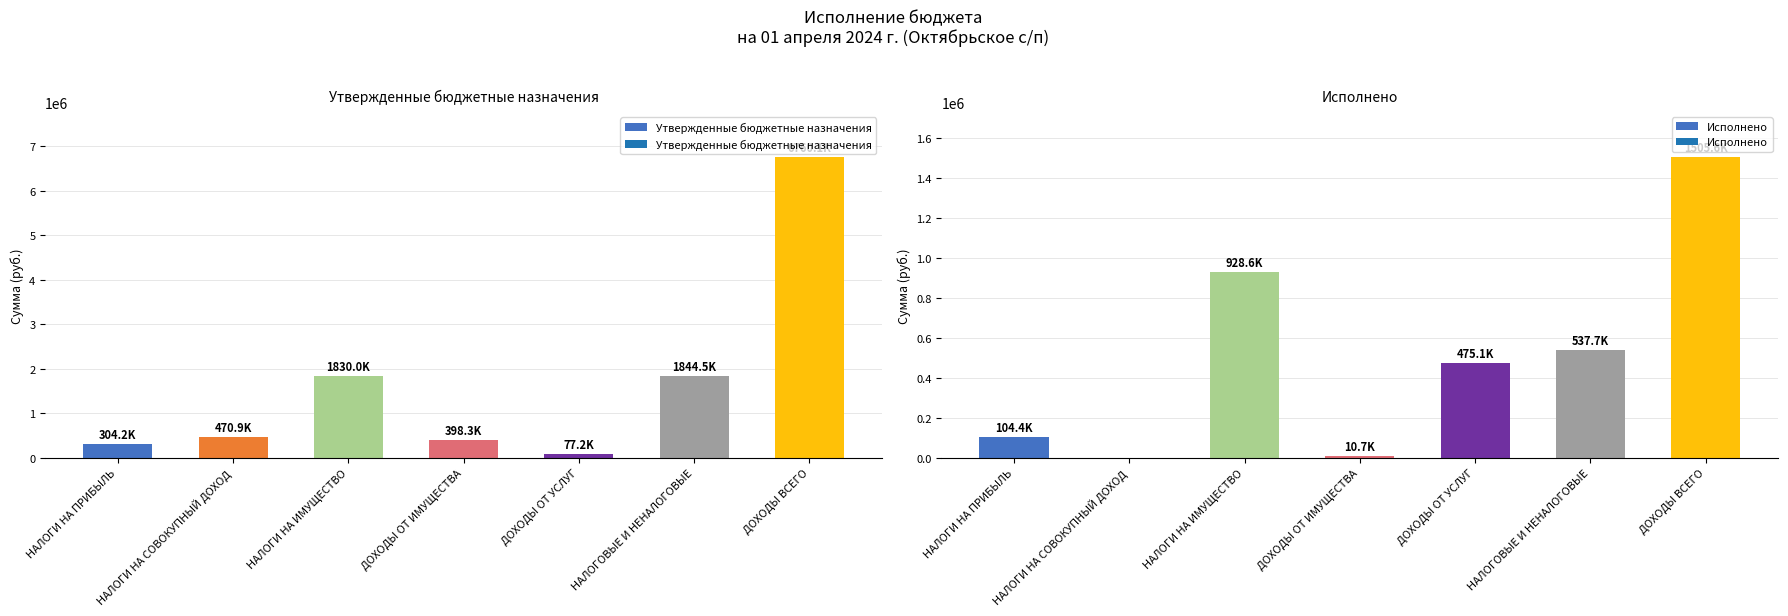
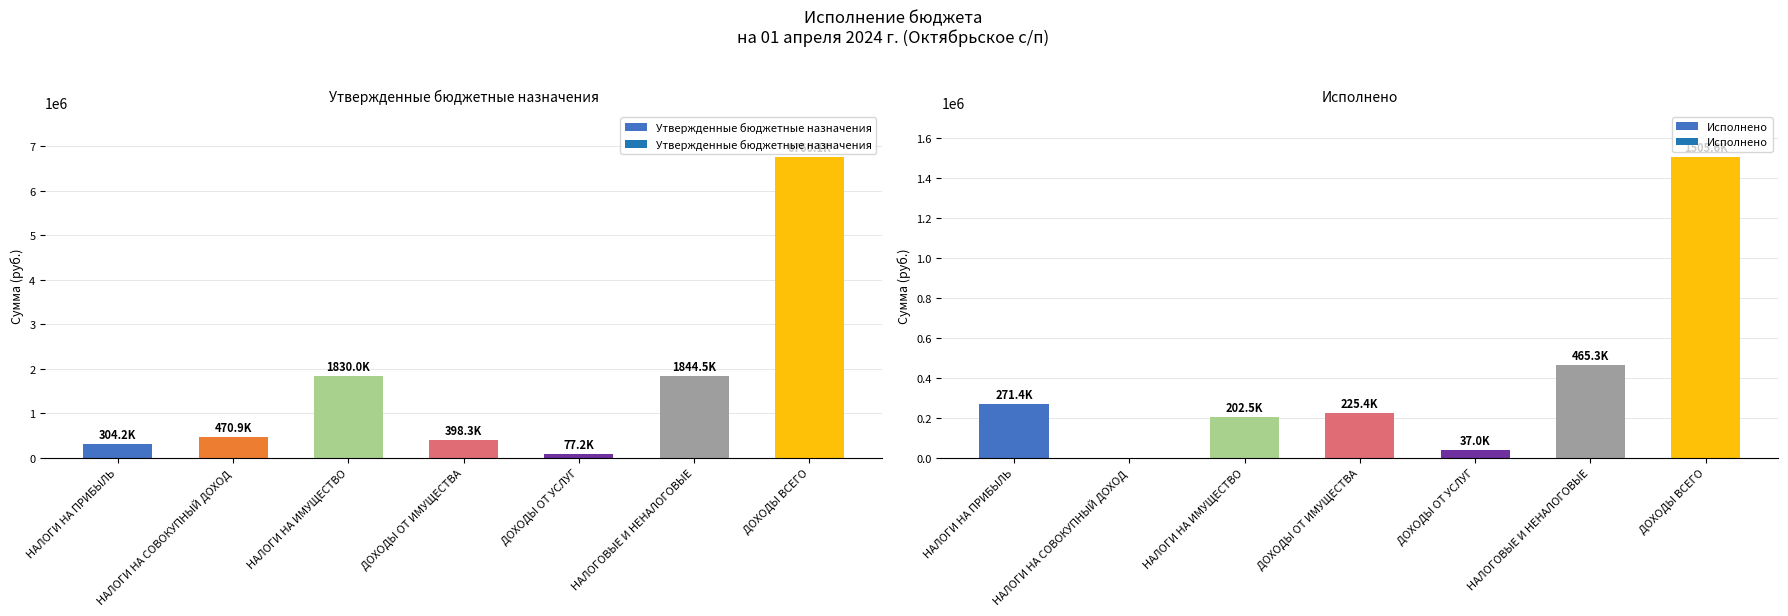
  {
    "Утвержденные бюджетные назначения": {
      "НАЛОГИ НА ПРИБЫЛЬ": "304.2K",
      "НАЛОГИ НА СОВОКУПНЫЙ ДОХОД": "470.9K",
      "НАЛОГИ НА ИМУЩЕСТВО": "1830.0K",
      "ДОХОДЫ ОТ ИМУЩЕСТВА": "398.3K",
      "ДОХОДЫ ОТ УСЛУГ": "77.2K",
      "НАЛОГОВЫЕ И НЕНАЛОГОВЫЕ": "1844.5K"
    },
    "Исполнено": {
-     "НАЛОГИ НА ПРИБЫЛЬ": "104.4K",
-     "НАЛОГИ НА ИМУЩЕСТВО": "928.6K",
-     "ДОХОДЫ ОТ ИМУЩЕСТВА": "10.7K",
-     "ДОХОДЫ ОТ УСЛУГ": "475.1K",
-     "НАЛОГОВЫЕ И НЕНАЛОГОВЫЕ": "537.7K"
+     "НАЛОГИ НА ПРИБЫЛЬ": "271.4K",
+     "НАЛОГИ НА ИМУЩЕСТВО": "202.5K",
+     "ДОХОДЫ ОТ ИМУЩЕСТВА": "225.4K",
+     "ДОХОДЫ ОТ УСЛУГ": "37.0K",
+     "НАЛОГОВЫЕ И НЕНАЛОГОВЫЕ": "465.3K"
    }
  }
